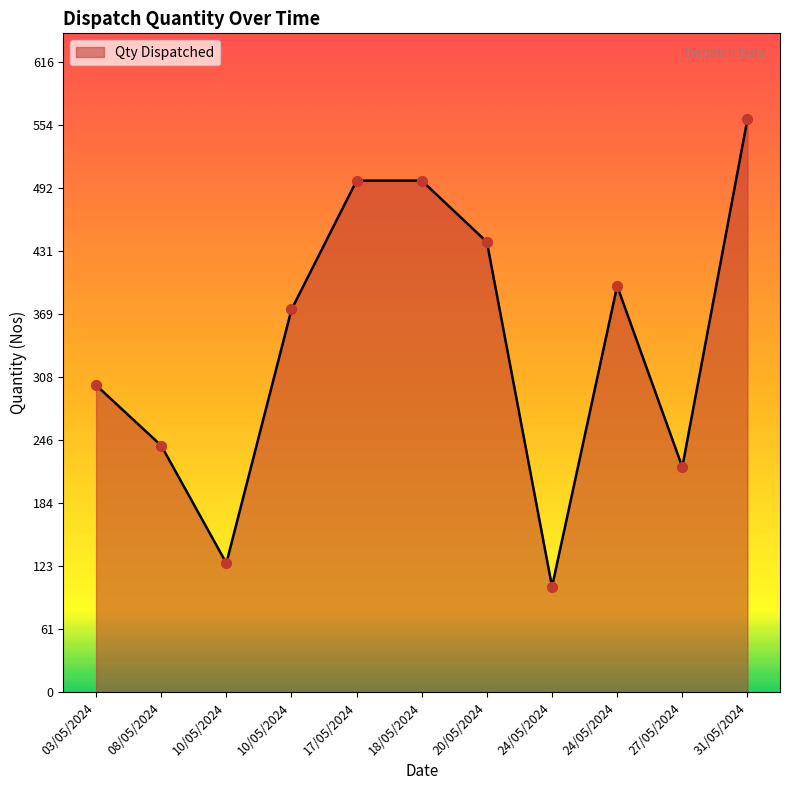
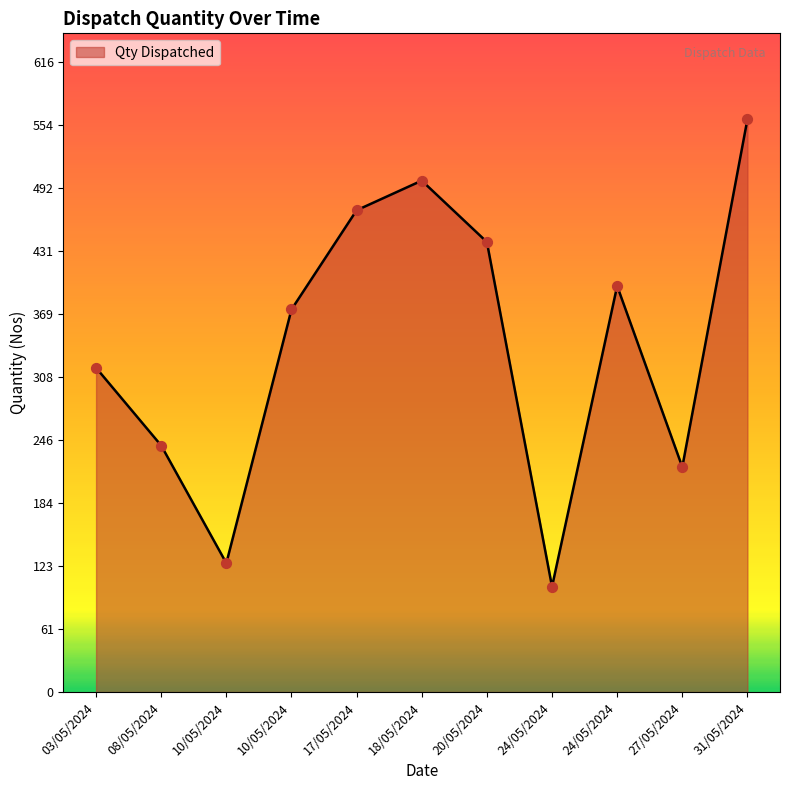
  {
-   "03/05/2024": 300,
+   "03/05/2024": 317,
    "08/05/2024": 241,
-   "17/05/2024": 500,
+   "17/05/2024": 471,
    "18/05/2024": 500,
    "20/05/2024": 440,
    "27/05/2024": 220,
    "31/05/2024": 560
  }
